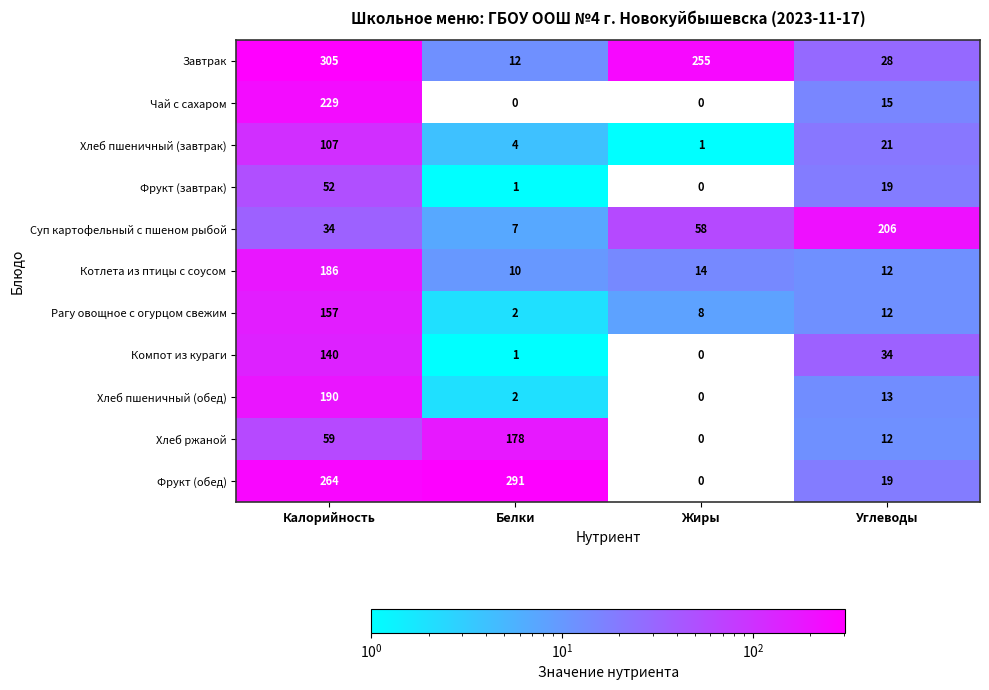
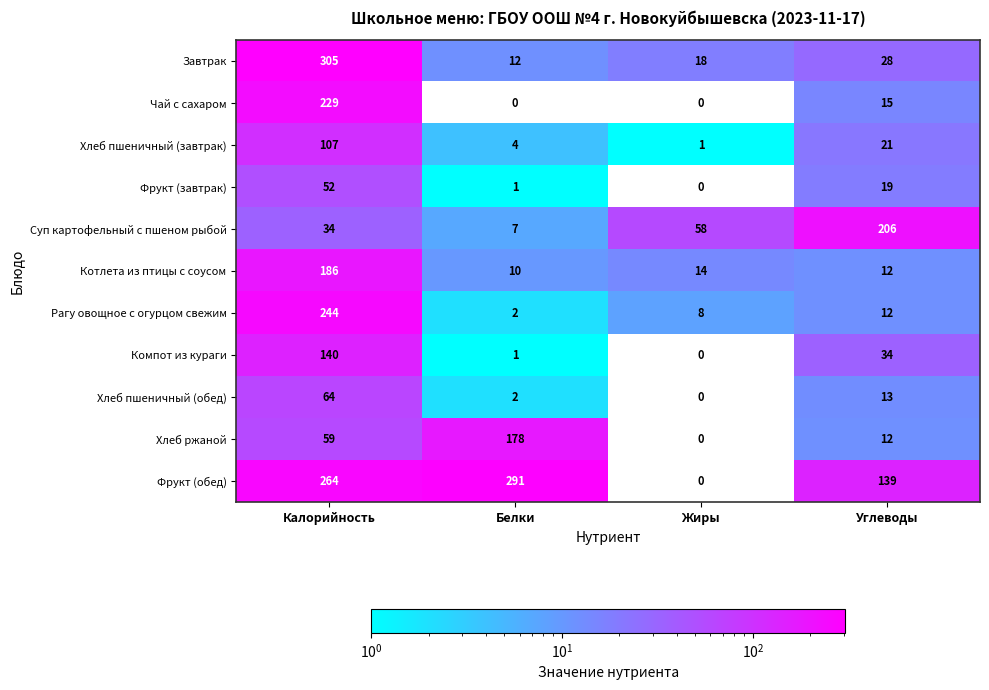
  {
    "Завтрак": {
      "Калорийность": 305,
      "Белки": 12,
-     "Жиры": 255,
+     "Жиры": 18,
      "Углеводы": 28
    },
    "Чай с сахаром": {
      "Калорийность": 229,
      "Белки": 0,
      "Жиры": 0,
      "Углеводы": 15
    },
    "Хлеб пшеничный (завтрак)": {
      "Калорийность": 107,
      "Белки": 4,
      "Жиры": 1,
      "Углеводы": 21
    },
    "Фрукт (завтрак)": {
      "Калорийность": 52,
      "Белки": 1,
      "Жиры": 0,
      "Углеводы": 19
    },
    "Суп картофельный с пшеном рыбой": {
      "Калорийность": 34,
      "Белки": 7,
      "Жиры": 58,
      "Углеводы": 206
    },
    "Котлета из птицы с соусом": {
      "Калорийность": 186,
      "Белки": 10,
      "Жиры": 14,
      "Углеводы": 12
    },
    "Рагу овощное с огурцом свежим": {
-     "Калорийность": 157,
+     "Калорийность": 244,
      "Белки": 2,
      "Жиры": 8,
      "Углеводы": 12
    },
    "Компот из кураги": {
      "Калорийность": 140,
      "Белки": 1,
      "Жиры": 0,
      "Углеводы": 34
    },
    "Хлеб пшеничный (обед)": {
-     "Калорийность": 190,
+     "Калорийность": 64,
      "Белки": 2,
      "Жиры": 0,
      "Углеводы": 13
    },
    "Хлеб ржаной": {
      "Калорийность": 59,
      "Белки": 178,
      "Жиры": 0,
      "Углеводы": 12
    },
    "Фрукт (обед)": {
      "Калорийность": 264,
      "Белки": 291,
      "Жиры": 0,
-     "Углеводы": 19
+     "Углеводы": 139
    }
  }
